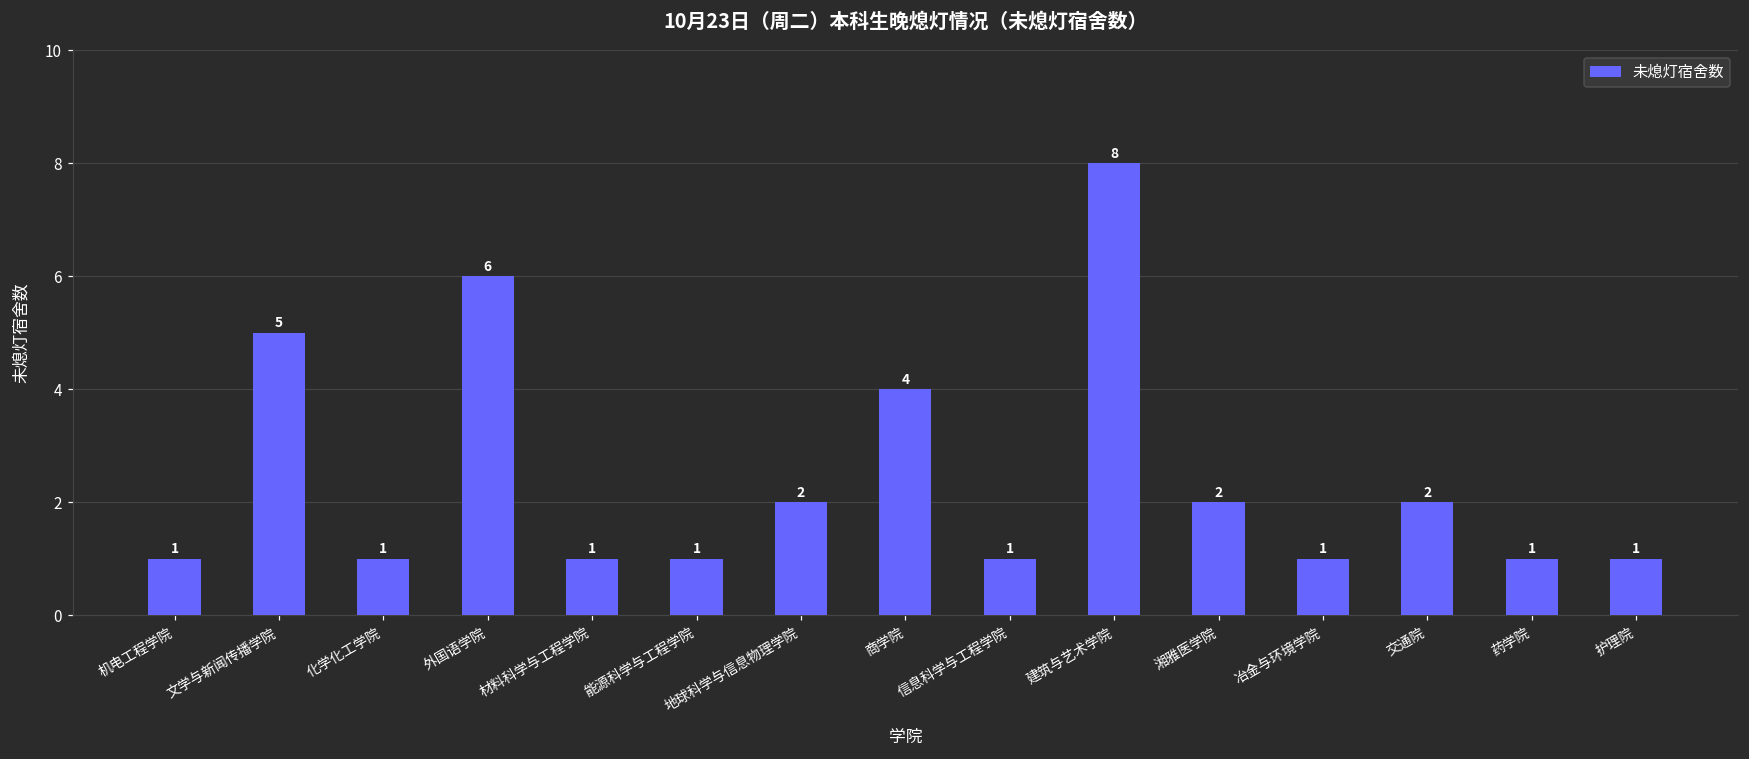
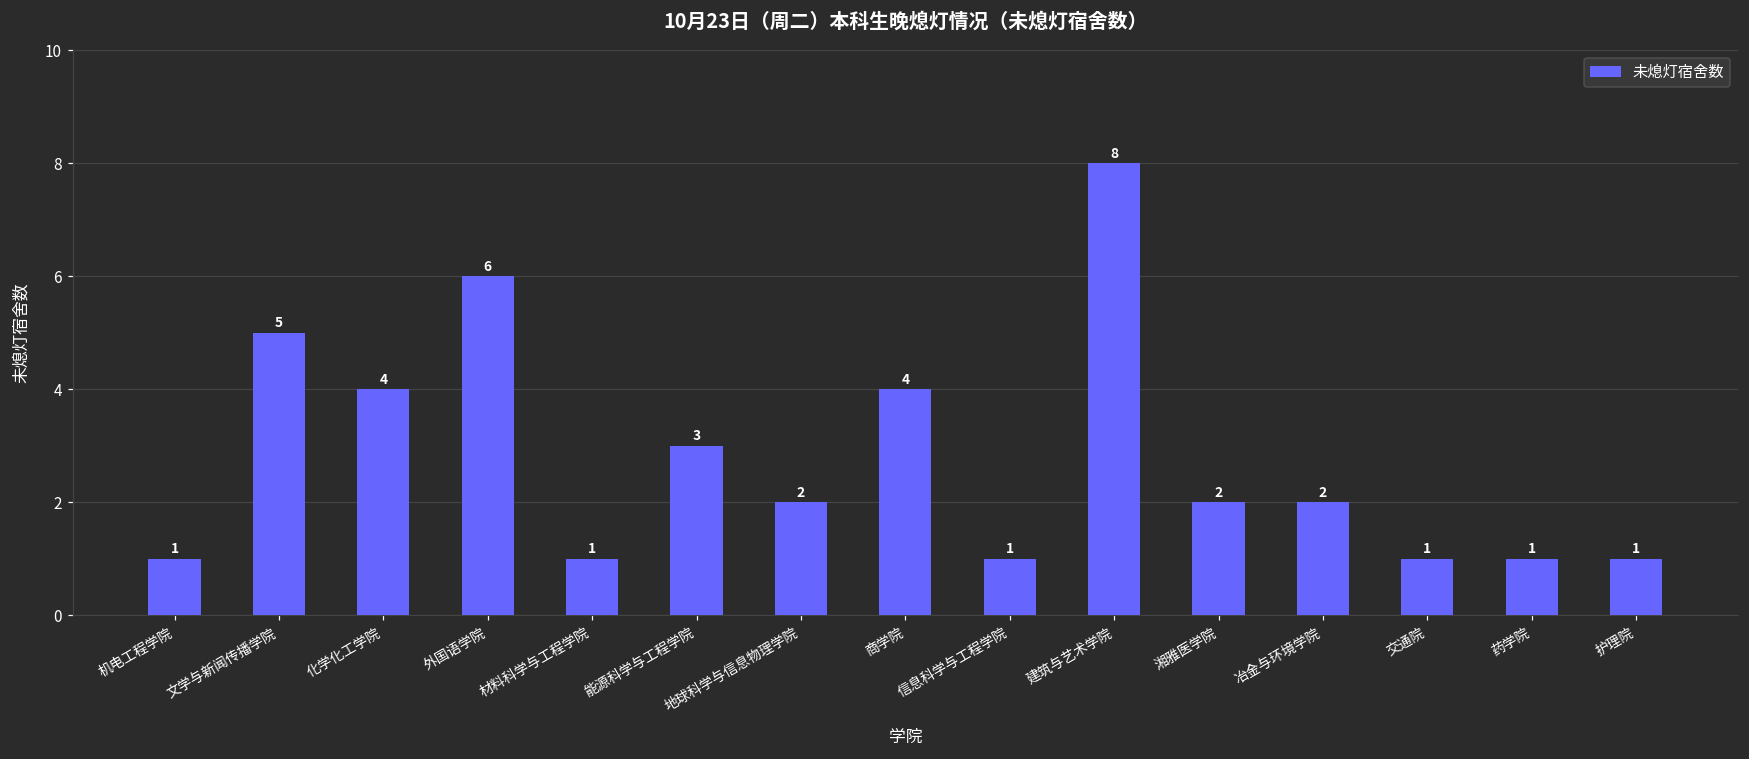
  {
    "机电工程学院": 1,
    "文学与新闻传播学院": 5,
-   "化学化工学院": 1,
+   "化学化工学院": 4,
    "外国语学院": 6,
    "材料科学与工程学院": 1,
-   "能源科学与工程学院": 1,
+   "能源科学与工程学院": 3,
    "地球科学与信息物理学院": 2,
    "商学院": 4,
    "信息科学与工程学院": 1,
    "建筑与艺术学院": 8,
    "湘雅医学院": 2,
-   "冶金与环境学院": 1,
-   "交通院": 2,
+   "冶金与环境学院": 2,
+   "交通院": 1,
    "药学院": 1,
    "护理院": 1
  }
